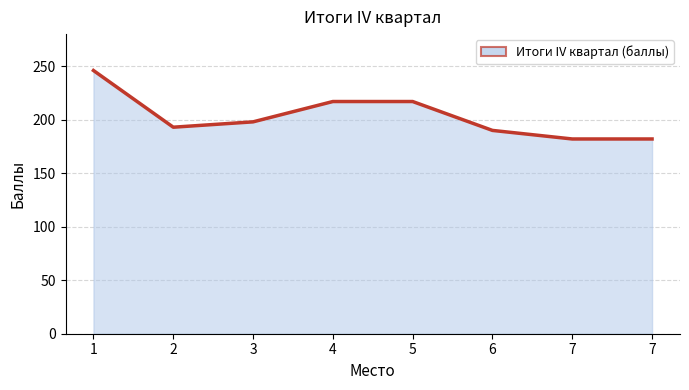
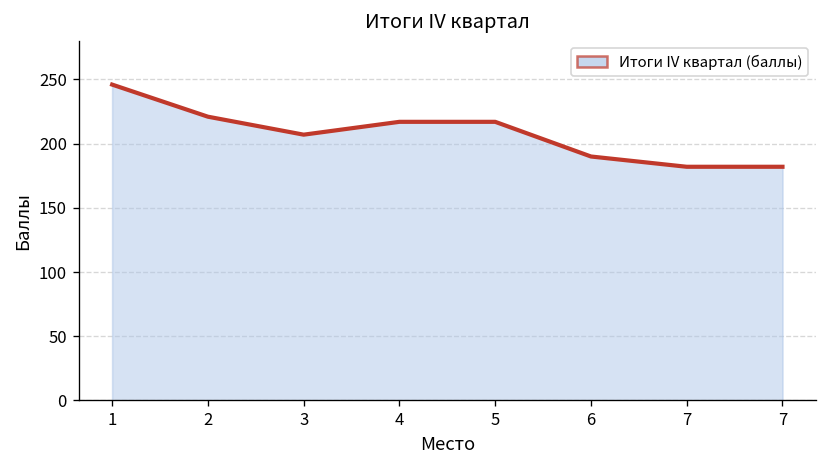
  {
    "1": 246,
-   "2": 193,
-   "3": 198,
+   "2": 221,
+   "3": 207,
    "4": 217,
    "5": 217,
    "6": 190
  }
